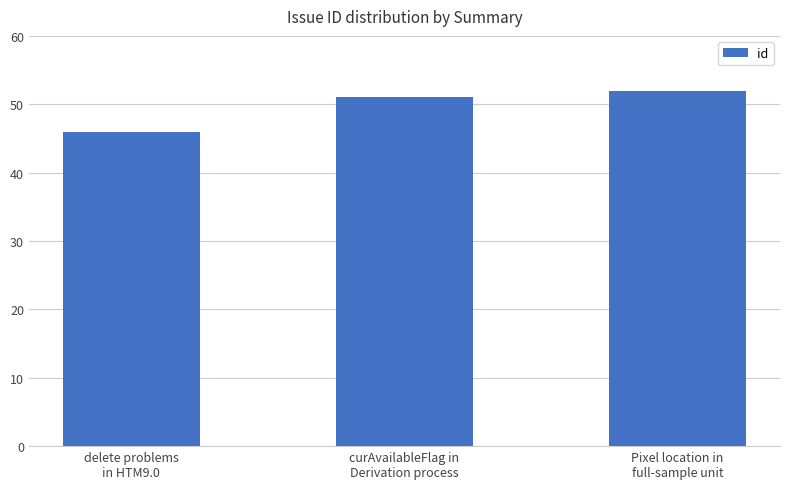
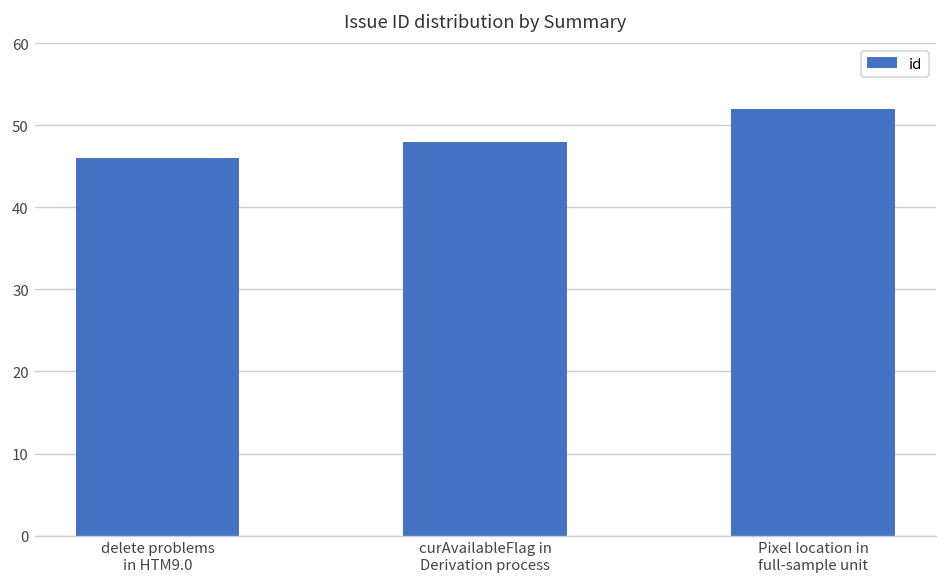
  {
    "delete problems in HTM9.0": 46,
-   "curAvailableFlag in Derivation process": 51,
+   "curAvailableFlag in Derivation process": 48,
    "Pixel location in full-sample unit": 52
  }
